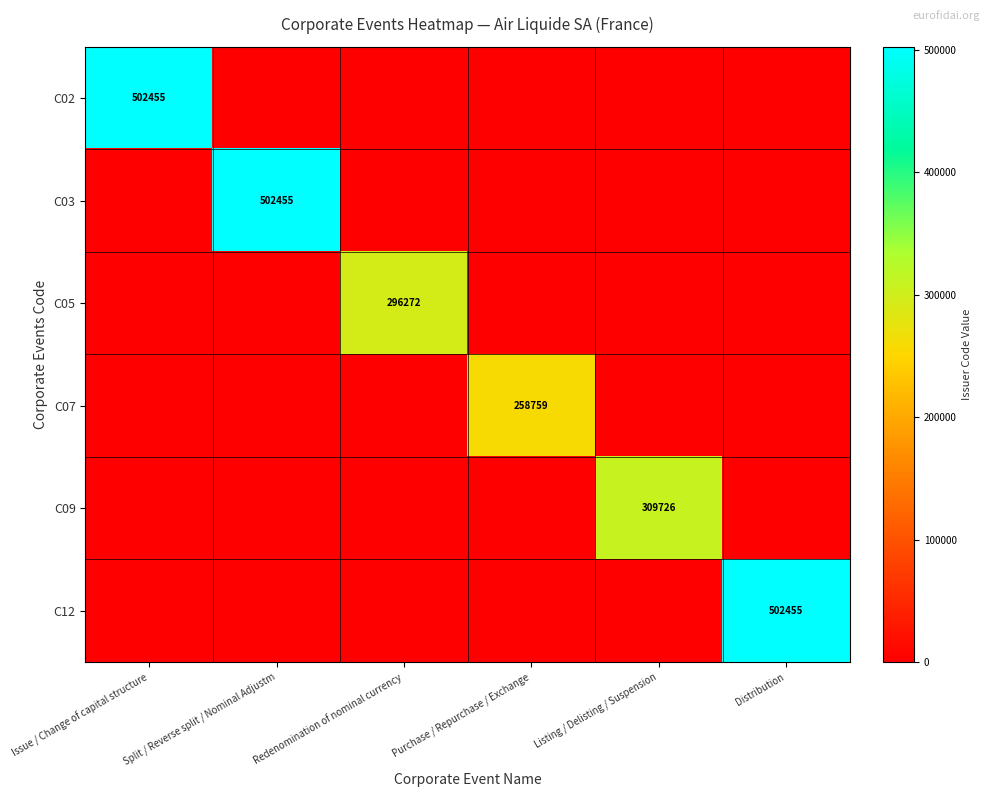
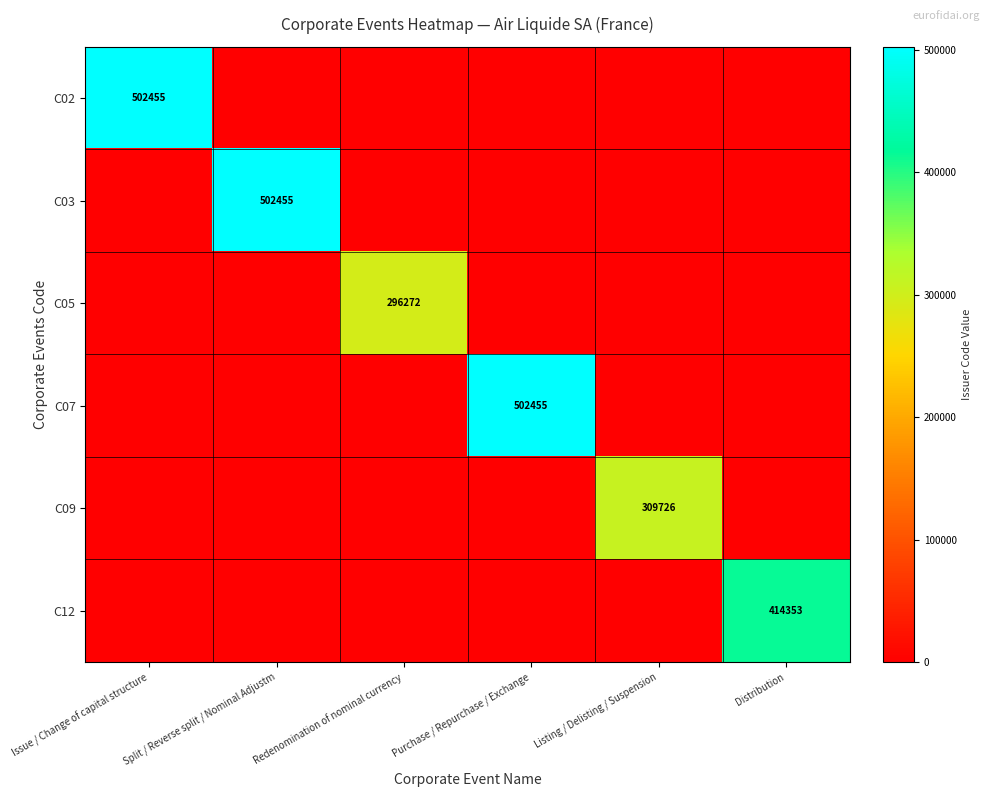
  {
    "C02": {
      "Issue / Change of capital structure": 502455
    },
    "C03": {
      "Split / Reverse split / Nominal Adjustm": 502455
    },
    "C05": {
      "Redenomination of nominal currency": 296272
    },
    "C07": {
-     "Purchase / Repurchase / Exchange": 258759
+     "Purchase / Repurchase / Exchange": 502455
    },
    "C09": {
      "Listing / Delisting / Suspension": 309726
    },
    "C12": {
-     "Distribution": 502455
+     "Distribution": 414353
    }
  }
